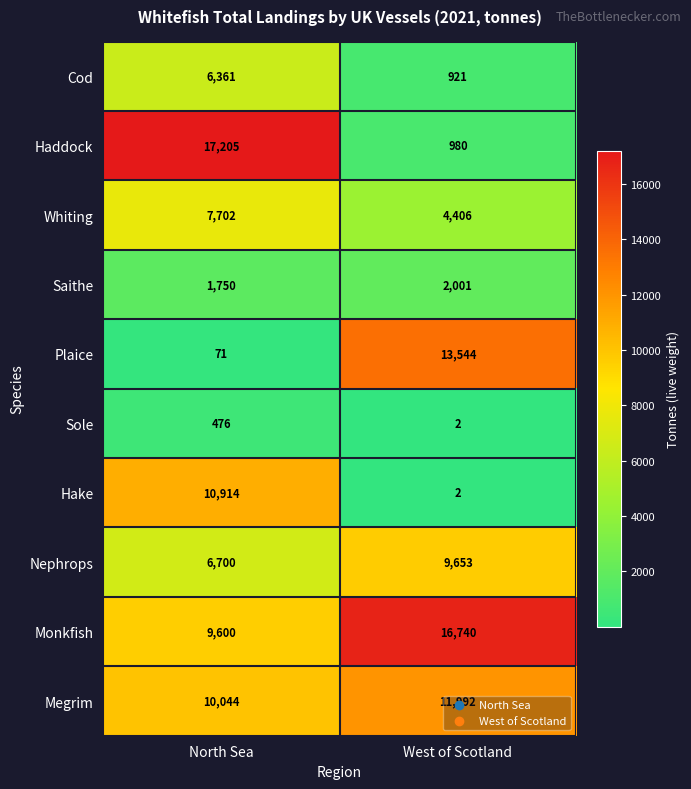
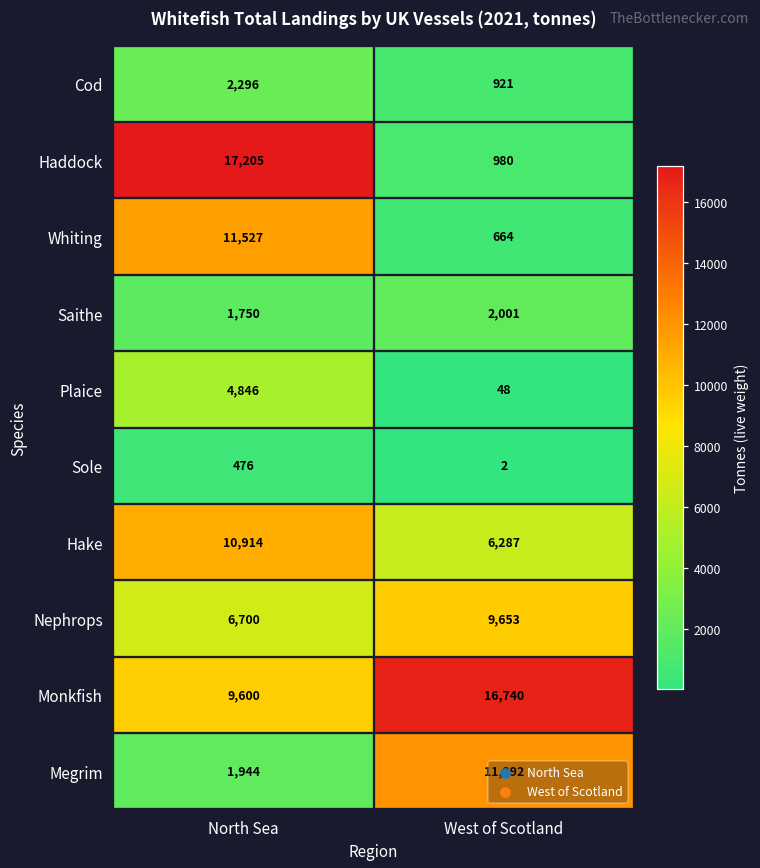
  {
    "Cod": {
-     "North Sea": "6,361",
+     "North Sea": "2,296",
      "West of Scotland": "921"
    },
    "Haddock": {
      "North Sea": "17,205",
      "West of Scotland": "980"
    },
    "Whiting": {
-     "North Sea": "7,702",
-     "West of Scotland": "4,406"
+     "North Sea": "11,527",
+     "West of Scotland": "664"
    },
    "Saithe": {
      "North Sea": "1,750",
      "West of Scotland": "2,001"
    },
    "Plaice": {
-     "North Sea": "71",
-     "West of Scotland": "13,544"
+     "North Sea": "4,846",
+     "West of Scotland": "48"
    },
    "Sole": {
      "North Sea": "476",
      "West of Scotland": "2"
    },
    "Hake": {
      "North Sea": "10,914",
-     "West of Scotland": "2"
+     "West of Scotland": "6,287"
    },
    "Nephrops": {
      "North Sea": "6,700",
      "West of Scotland": "9,653"
    },
    "Monkfish": {
      "North Sea": "9,600",
      "West of Scotland": "16,740"
    },
    "Megrim": {
-     "North Sea": "10,044"
+     "North Sea": "1,944"
    }
  }
